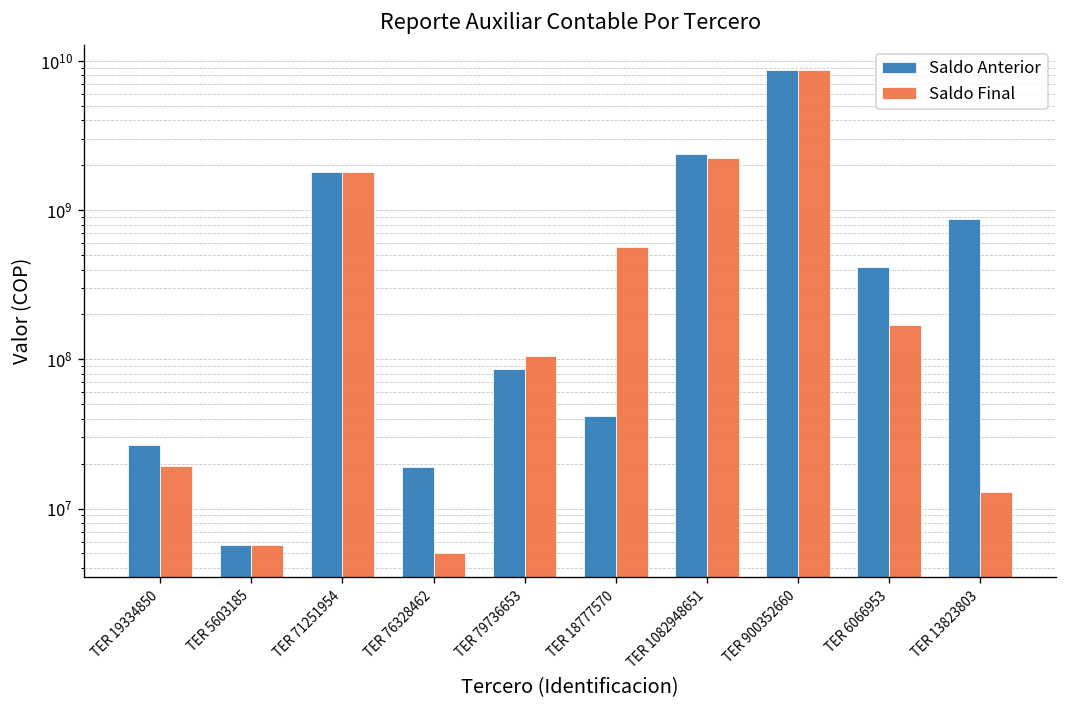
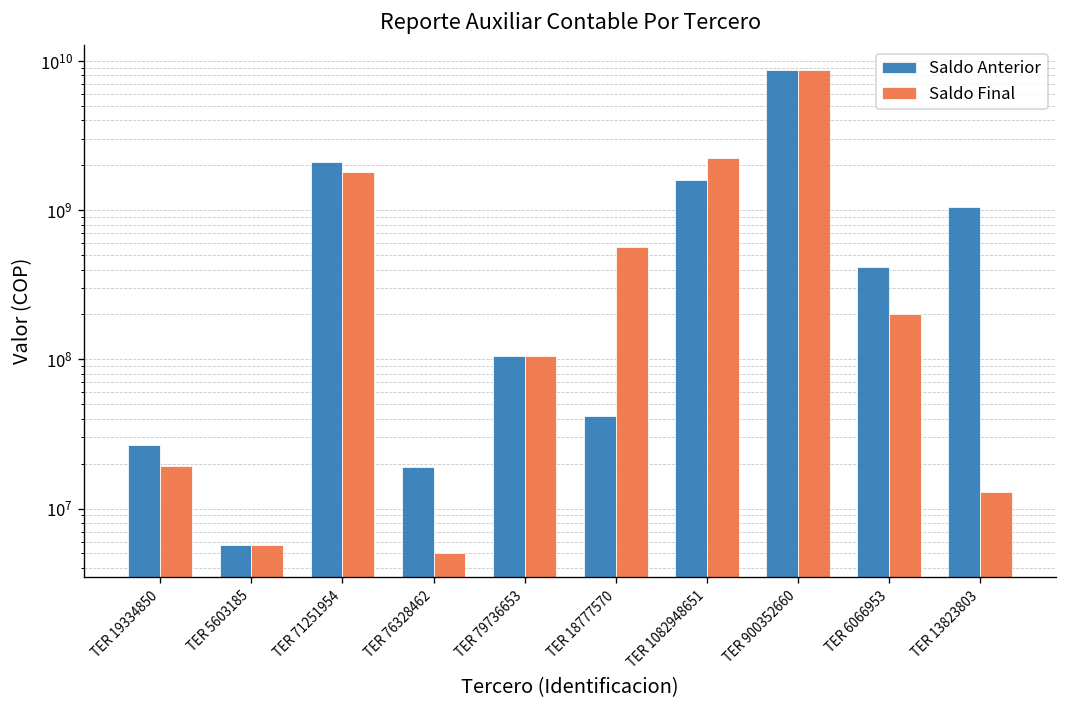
  {
    "Saldo Anterior": {
      "TER 19334850": 27000000,
      "TER 5603185": 6000000,
-     "TER 71251954": 1800000000,
+     "TER 71251954": 2100000000,
      "TER 76328462": 19000000,
-     "TER 79736653": 90000000,
+     "TER 79736653": 110000000,
      "TER 18777570": 42000000,
-     "TER 1082948651": 2400000000,
+     "TER 1082948651": 1600000000,
      "TER 900352660": 9000000000,
      "TER 6066953": 410000000,
-     "TER 13823803": 900000000
+     "TER 13823803": 1100000000
    },
    "Saldo Final": {
      "TER 19334850": 19000000,
      "TER 5603185": 6000000,
      "TER 71251954": 1800000000,
      "TER 76328462": 5000000,
      "TER 79736653": 110000000,
      "TER 18777570": 600000000,
      "TER 1082948651": 2200000000,
      "TER 900352660": 9000000000,
-     "TER 6066953": 170000000,
+     "TER 6066953": 200000000,
      "TER 13823803": 13000000
    }
  }
